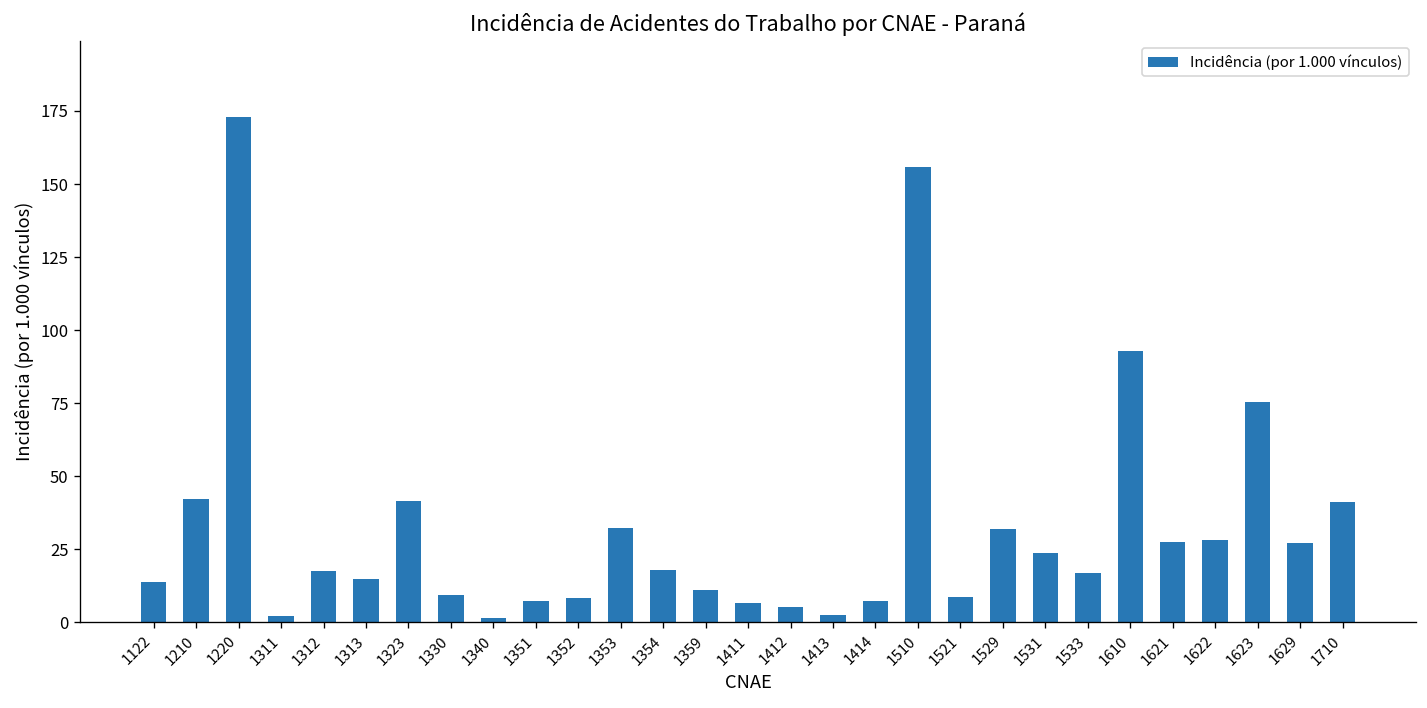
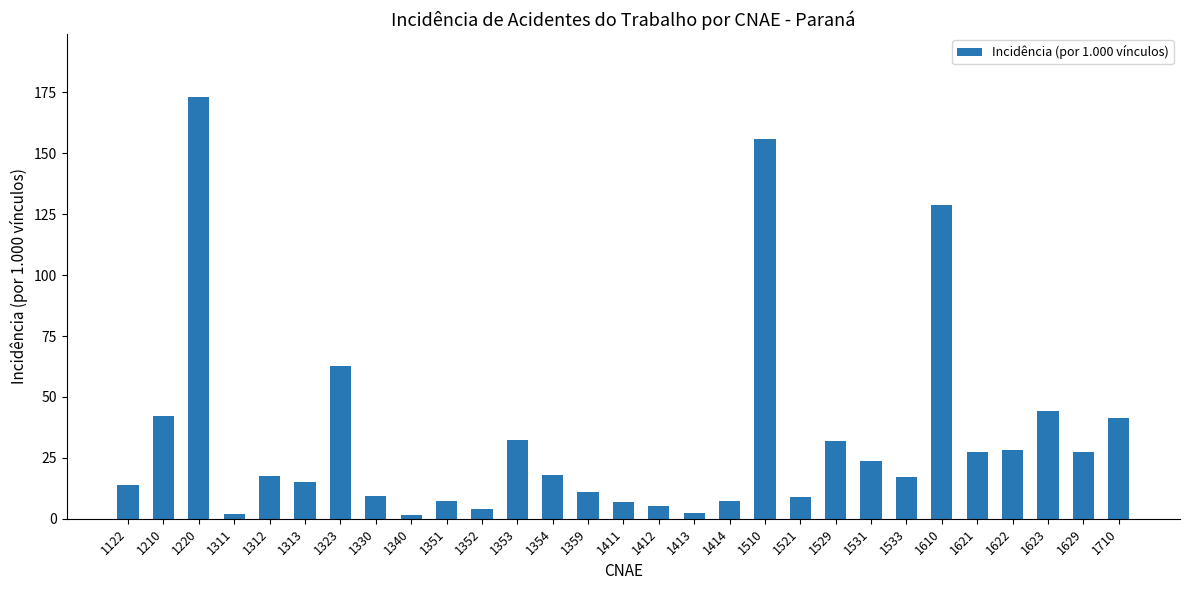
  {
    "1122": 14,
    "1210": 42,
    "1220": 173,
    "1311": 2,
    "1312": 18,
    "1313": 15,
-   "1323": 42,
+   "1323": 63,
    "1330": 9,
    "1340": 2,
    "1351": 7,
-   "1352": 8,
+   "1352": 4,
    "1353": 32,
    "1354": 18,
    "1359": 11,
    "1411": 7,
    "1412": 5,
    "1413": 3,
    "1414": 7,
    "1510": 156,
    "1521": 9,
    "1529": 32,
    "1531": 24,
    "1533": 17,
-   "1610": 93,
+   "1610": 129,
    "1621": 28,
    "1622": 28,
-   "1623": 75,
+   "1623": 44,
    "1629": 27,
    "1710": 41
  }
